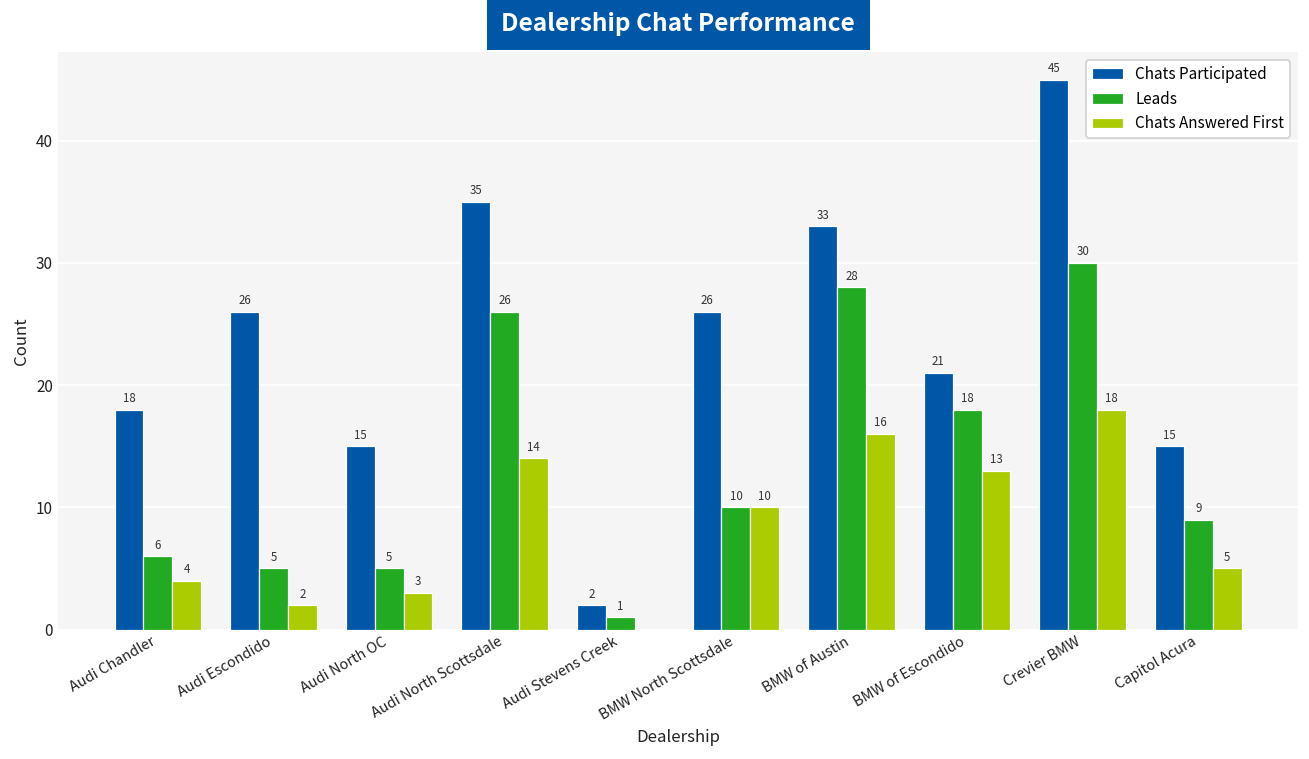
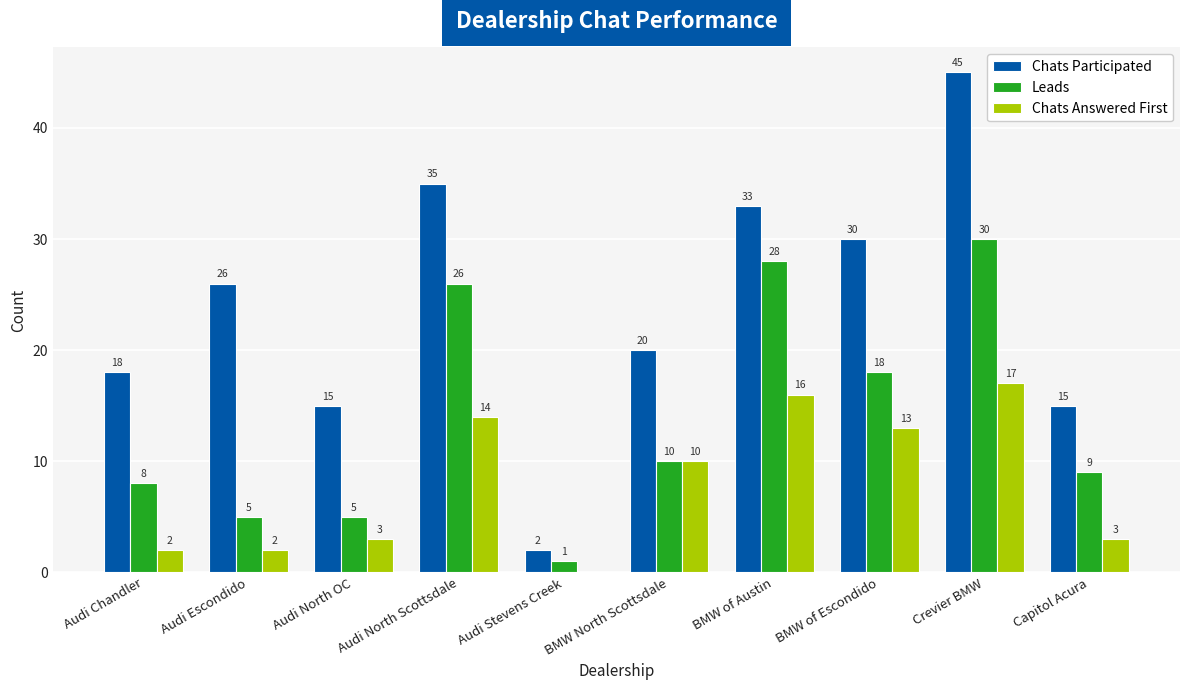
  {
    "Chats Participated": {
      "Audi Chandler": 18,
      "Audi Escondido": 26,
      "Audi North OC": 15,
      "Audi North Scottsdale": 35,
      "Audi Stevens Creek": 2,
-     "BMW North Scottsdale": 26,
+     "BMW North Scottsdale": 20,
      "BMW of Austin": 33,
-     "BMW of Escondido": 21,
+     "BMW of Escondido": 30,
      "Crevier BMW": 45,
      "Capitol Acura": 15
    },
    "Leads": {
-     "Audi Chandler": 6,
+     "Audi Chandler": 8,
      "Audi Escondido": 5,
      "Audi North OC": 5,
      "Audi North Scottsdale": 26,
      "Audi Stevens Creek": 1,
      "BMW North Scottsdale": 10,
      "BMW of Austin": 28,
      "BMW of Escondido": 18,
      "Crevier BMW": 30,
      "Capitol Acura": 9
    },
    "Chats Answered First": {
-     "Audi Chandler": 4,
+     "Audi Chandler": 2,
      "Audi Escondido": 2,
      "Audi North OC": 3,
      "Audi North Scottsdale": 14,
      "BMW North Scottsdale": 10,
      "BMW of Austin": 16,
      "BMW of Escondido": 13,
-     "Crevier BMW": 18,
-     "Capitol Acura": 5
+     "Crevier BMW": 17,
+     "Capitol Acura": 3
    }
  }
